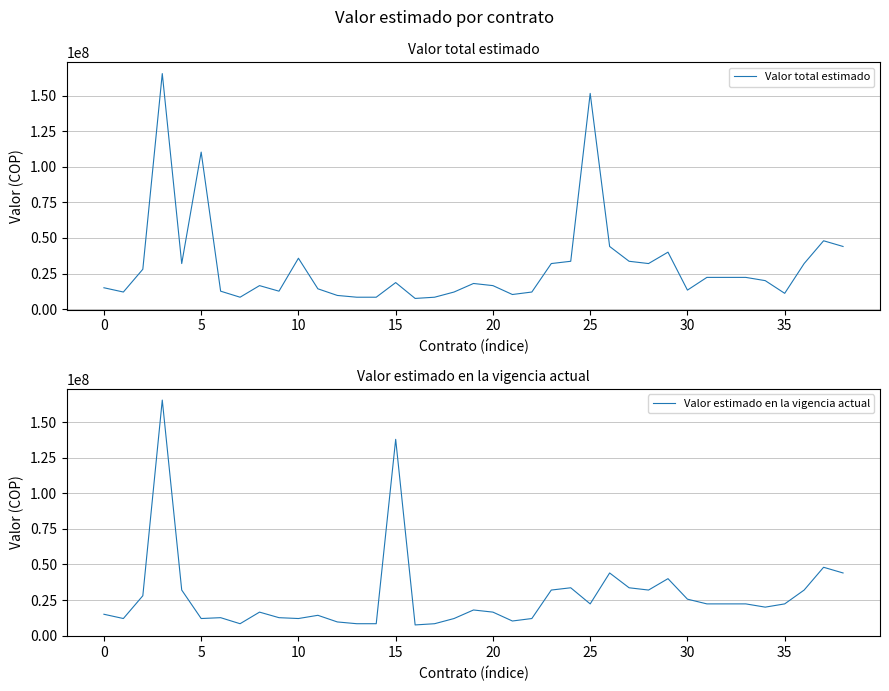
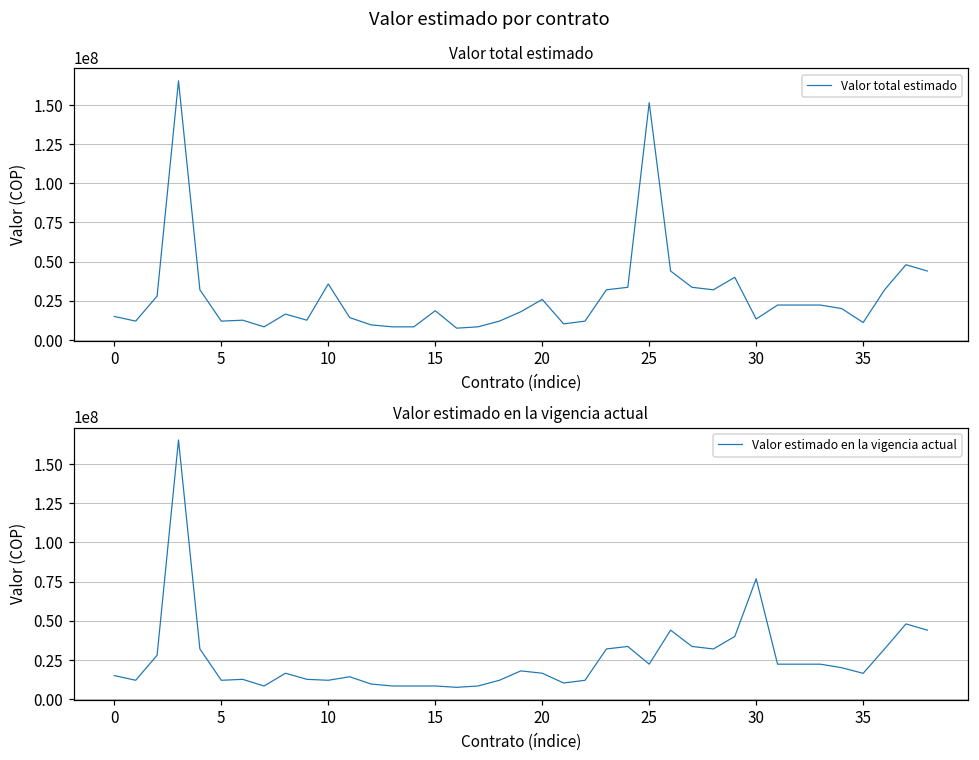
  {
    "Valor total estimado": {
      "0": 15000000,
-     "5": 110000000,
+     "5": 12000000,
      "10": 36000000,
      "15": 19000000,
-     "20": 17000000,
+     "20": 26000000,
      "25": 152000000,
      "30": 13000000,
      "35": 11000000
    },
    "Valor estimado en la vigencia actual": {
      "0": 15000000,
      "5": 12000000,
      "10": 12000000,
-     "15": 138000000,
+     "15": 8000000,
      "20": 17000000,
      "25": 22000000,
-     "30": 26000000,
-     "35": 22000000
+     "30": 77000000,
+     "35": 16000000
    }
  }
